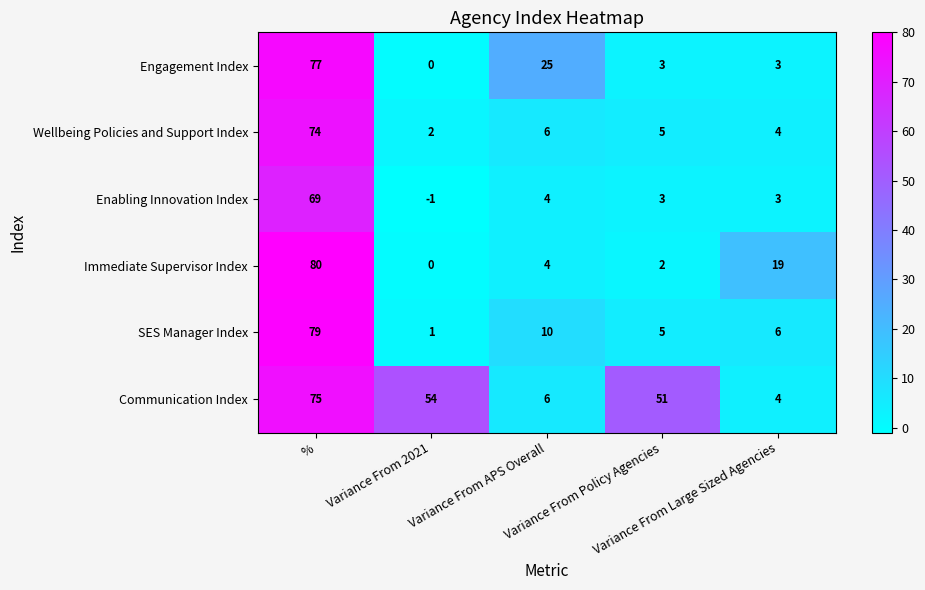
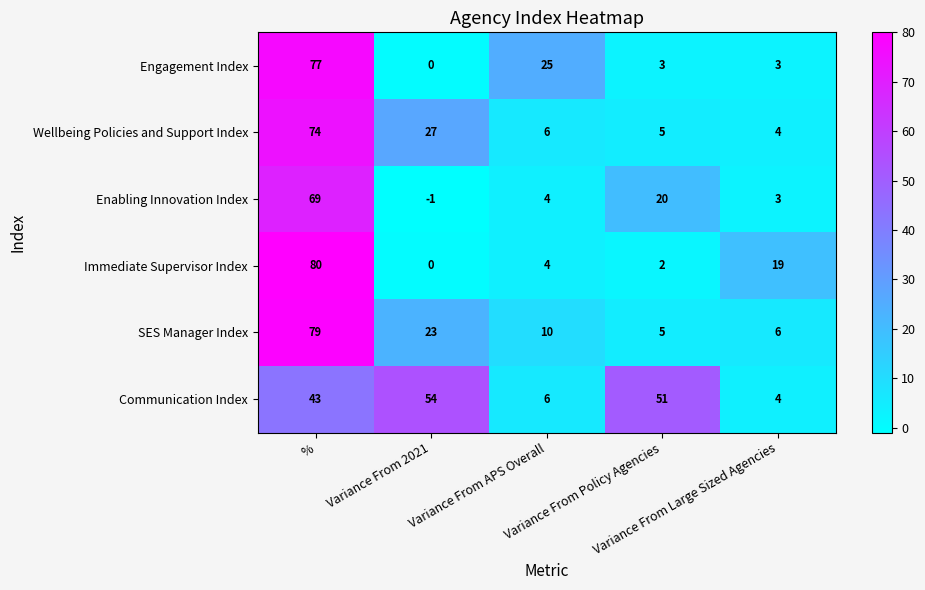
  {
    "Engagement Index": {
      "%": 77,
      "Variance From 2021": 0,
      "Variance From APS Overall": 25,
      "Variance From Policy Agencies": 3,
      "Variance From Large Sized Agencies": 3
    },
    "Wellbeing Policies and Support Index": {
      "%": 74,
-     "Variance From 2021": 2,
+     "Variance From 2021": 27,
      "Variance From APS Overall": 6,
      "Variance From Policy Agencies": 5,
      "Variance From Large Sized Agencies": 4
    },
    "Enabling Innovation Index": {
      "%": 69,
      "Variance From 2021": -1,
      "Variance From APS Overall": 4,
-     "Variance From Policy Agencies": 3,
+     "Variance From Policy Agencies": 20,
      "Variance From Large Sized Agencies": 3
    },
    "Immediate Supervisor Index": {
      "%": 80,
      "Variance From 2021": 0,
      "Variance From APS Overall": 4,
      "Variance From Policy Agencies": 2,
      "Variance From Large Sized Agencies": 19
    },
    "SES Manager Index": {
      "%": 79,
-     "Variance From 2021": 1,
+     "Variance From 2021": 23,
      "Variance From APS Overall": 10,
      "Variance From Policy Agencies": 5,
      "Variance From Large Sized Agencies": 6
    },
    "Communication Index": {
-     "%": 75,
+     "%": 43,
      "Variance From 2021": 54,
      "Variance From APS Overall": 6,
      "Variance From Policy Agencies": 51,
      "Variance From Large Sized Agencies": 4
    }
  }
